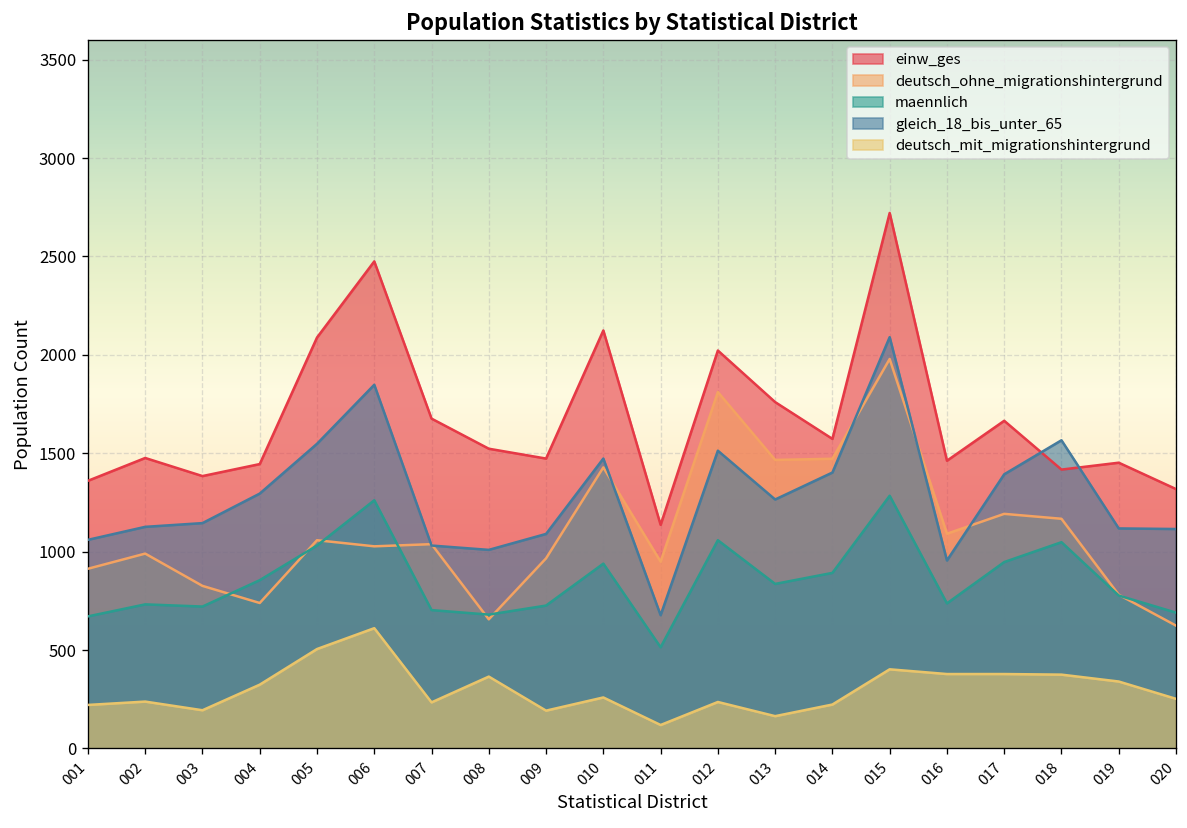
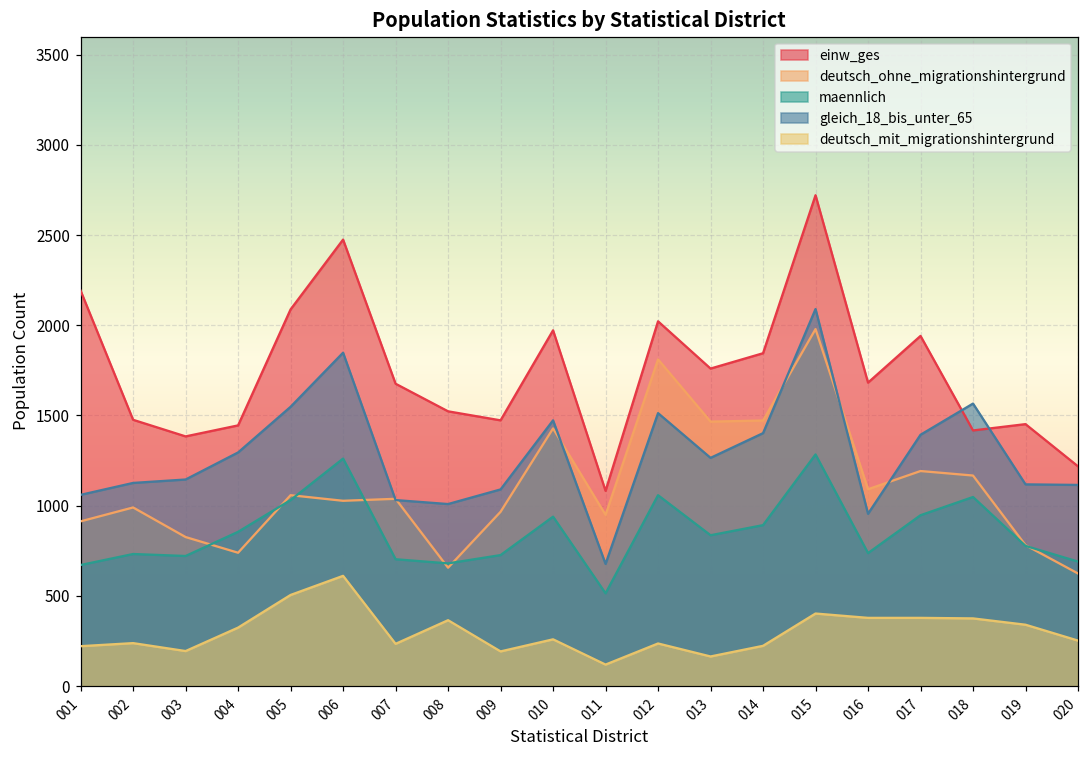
  {
    "einw_ges": {
-     "001": 1360,
+     "001": 2190,
      "002": 1480,
      "003": 1380,
      "004": 1450,
      "005": 2090,
      "006": 2480,
      "007": 1680,
      "008": 1520,
      "009": 1470,
-     "010": 2120,
-     "011": 1140,
+     "010": 1970,
+     "011": 1080,
      "012": 2020,
      "013": 1760,
-     "014": 1570,
+     "014": 1850,
      "015": 2720,
-     "016": 1460,
-     "017": 1670,
+     "016": 1680,
+     "017": 1940,
      "018": 1420,
      "019": 1450,
-     "020": 1320
+     "020": 1220
    }
  }
